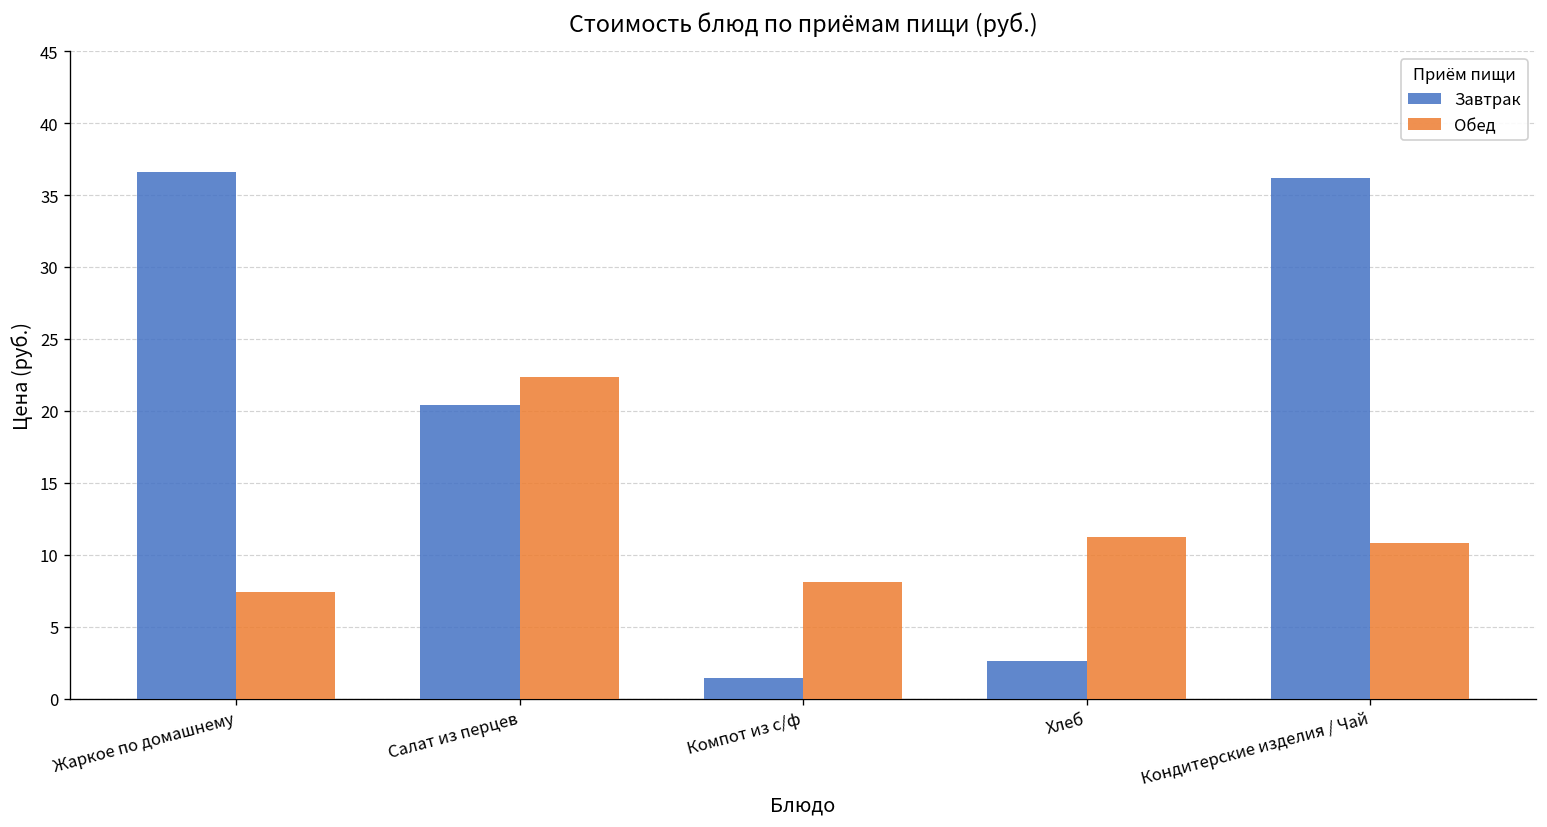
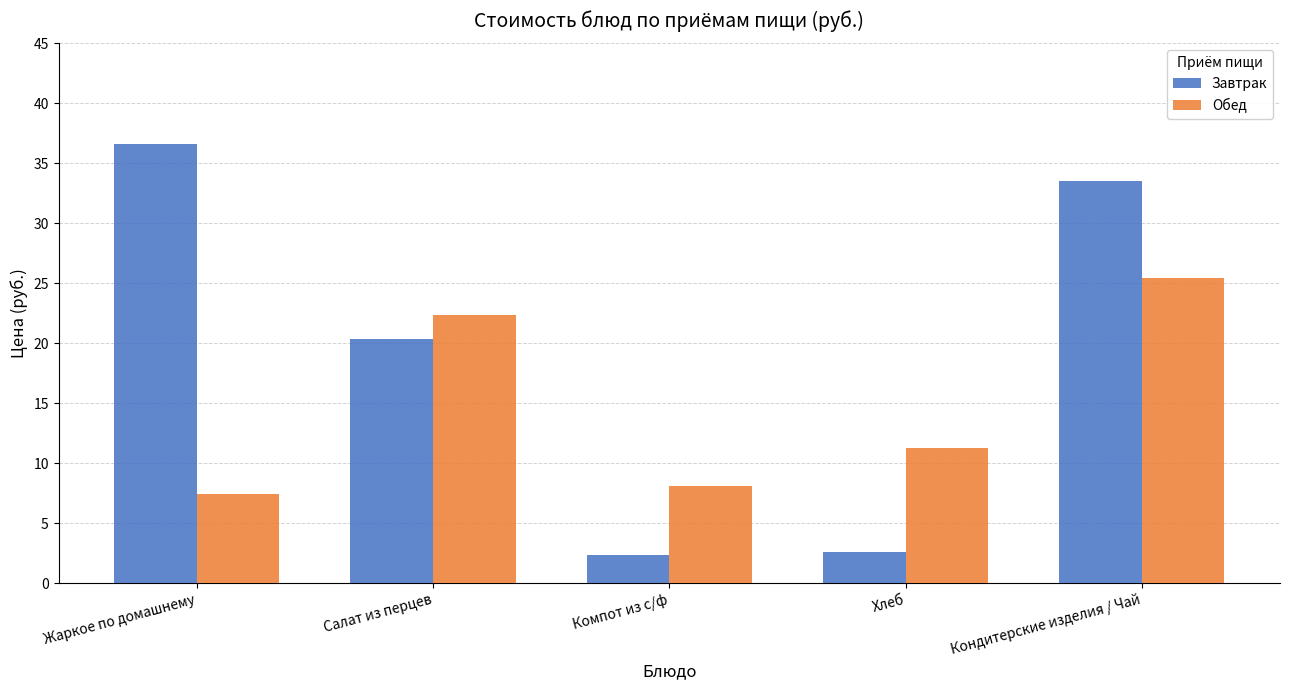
  {
    "Завтрак": {
      "Жаркое по домашнему": 36.6,
      "Салат из перцев": 20.4,
-     "Компот из с/ф": 1.5,
+     "Компот из с/ф": 2.3,
      "Хлеб": 2.6,
-     "Кондитерские изделия / Чай": 36.2
+     "Кондитерские изделия / Чай": 33.5
    },
    "Обед": {
      "Жаркое по домашнему": 7.4,
      "Салат из перцев": 22.4,
      "Компот из с/ф": 8.1,
      "Хлеб": 11.3,
-     "Кондитерские изделия / Чай": 10.8
+     "Кондитерские изделия / Чай": 25.4
    }
  }
